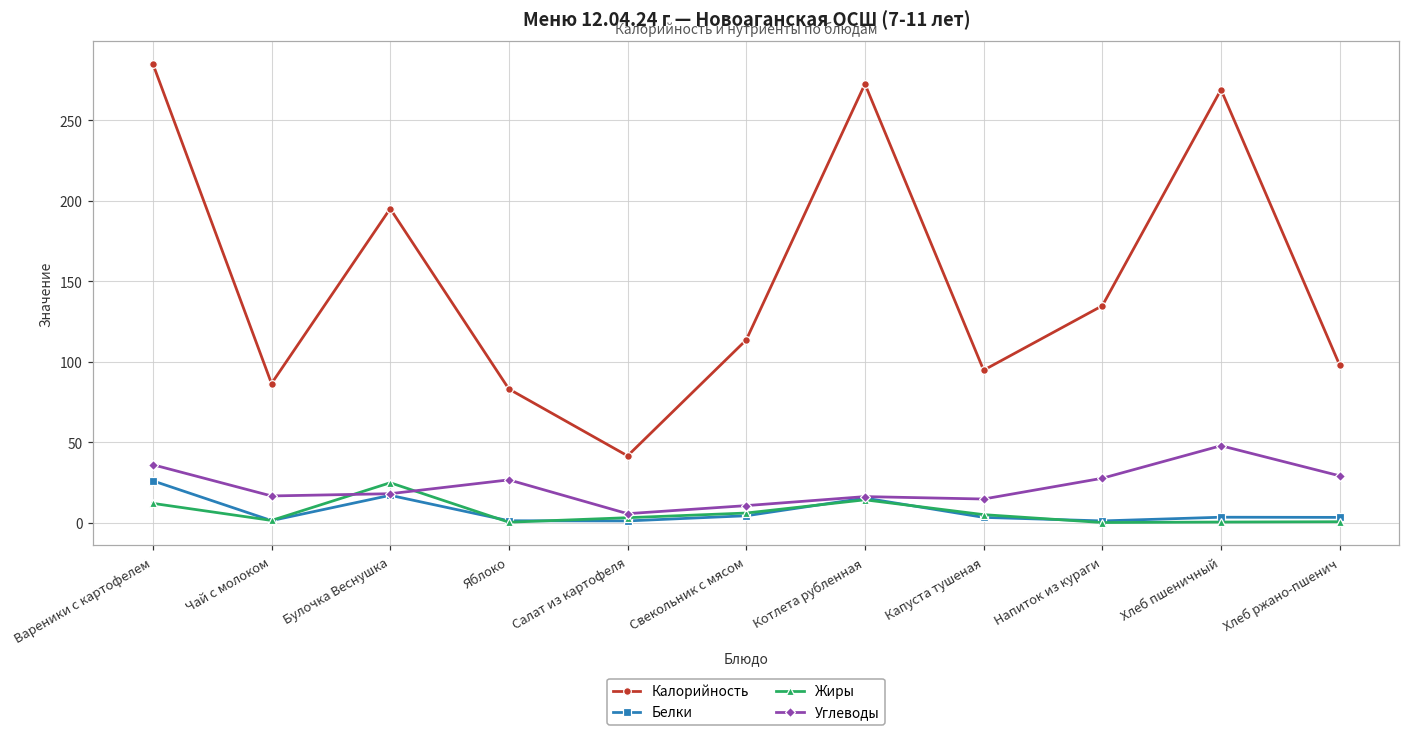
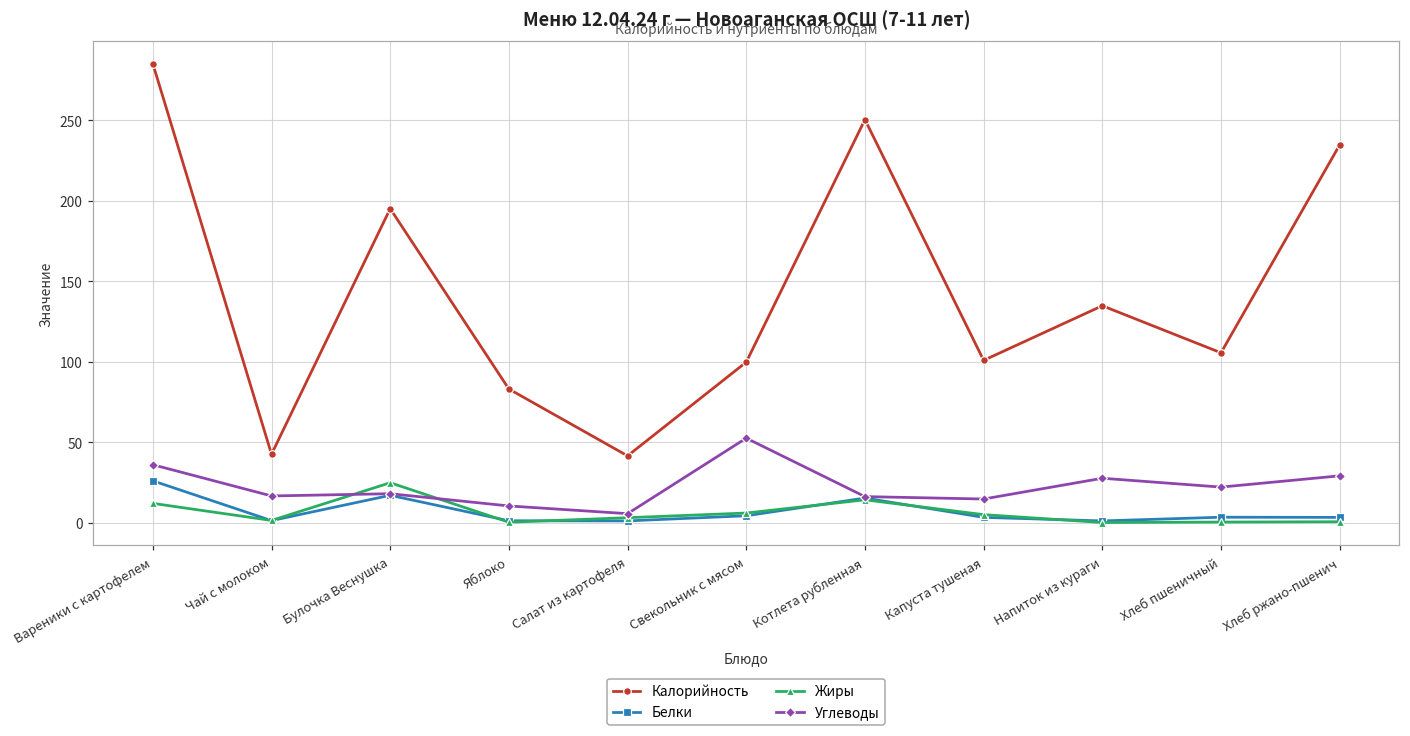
  {
    "Калорийность": {
      "Вареники с картофелем": 285,
-     "Чай с молоком": 86,
+     "Чай с молоком": 43,
      "Булочка Веснушка": 195,
      "Яблоко": 83,
      "Салат из картофеля": 42,
-     "Свекольник с мясом": 114,
-     "Котлета рубленная": 272,
-     "Капуста тушеная": 95,
+     "Свекольник с мясом": 100,
+     "Котлета рубленная": 250,
+     "Капуста тушеная": 101,
      "Напиток из кураги": 135,
-     "Хлеб пшеничный": 269,
-     "Хлеб ржано-пшенич": 98
+     "Хлеб пшеничный": 106,
+     "Хлеб ржано-пшенич": 235
    },
    "Белки": {
      "Вареники с картофелем": 26,
      "Салат из картофеля": 1,
      "Хлеб пшеничный": 3,
      "Хлеб ржано-пшенич": 3
    },
    "Жиры": {
      "Вареники с картофелем": 12,
      "Булочка Веснушка": 25,
      "Салат из картофеля": 3,
      "Хлеб пшеничный": 0,
      "Хлеб ржано-пшенич": 1
    },
    "Углеводы": {
      "Вареники с картофелем": 36,
      "Чай с молоком": 17,
-     "Яблоко": 27,
+     "Яблоко": 10,
      "Салат из картофеля": 6,
-     "Свекольник с мясом": 11,
+     "Свекольник с мясом": 53,
      "Капуста тушеная": 15,
      "Напиток из кураги": 28,
-     "Хлеб пшеничный": 48,
+     "Хлеб пшеничный": 22,
      "Хлеб ржано-пшенич": 29
    }
  }
